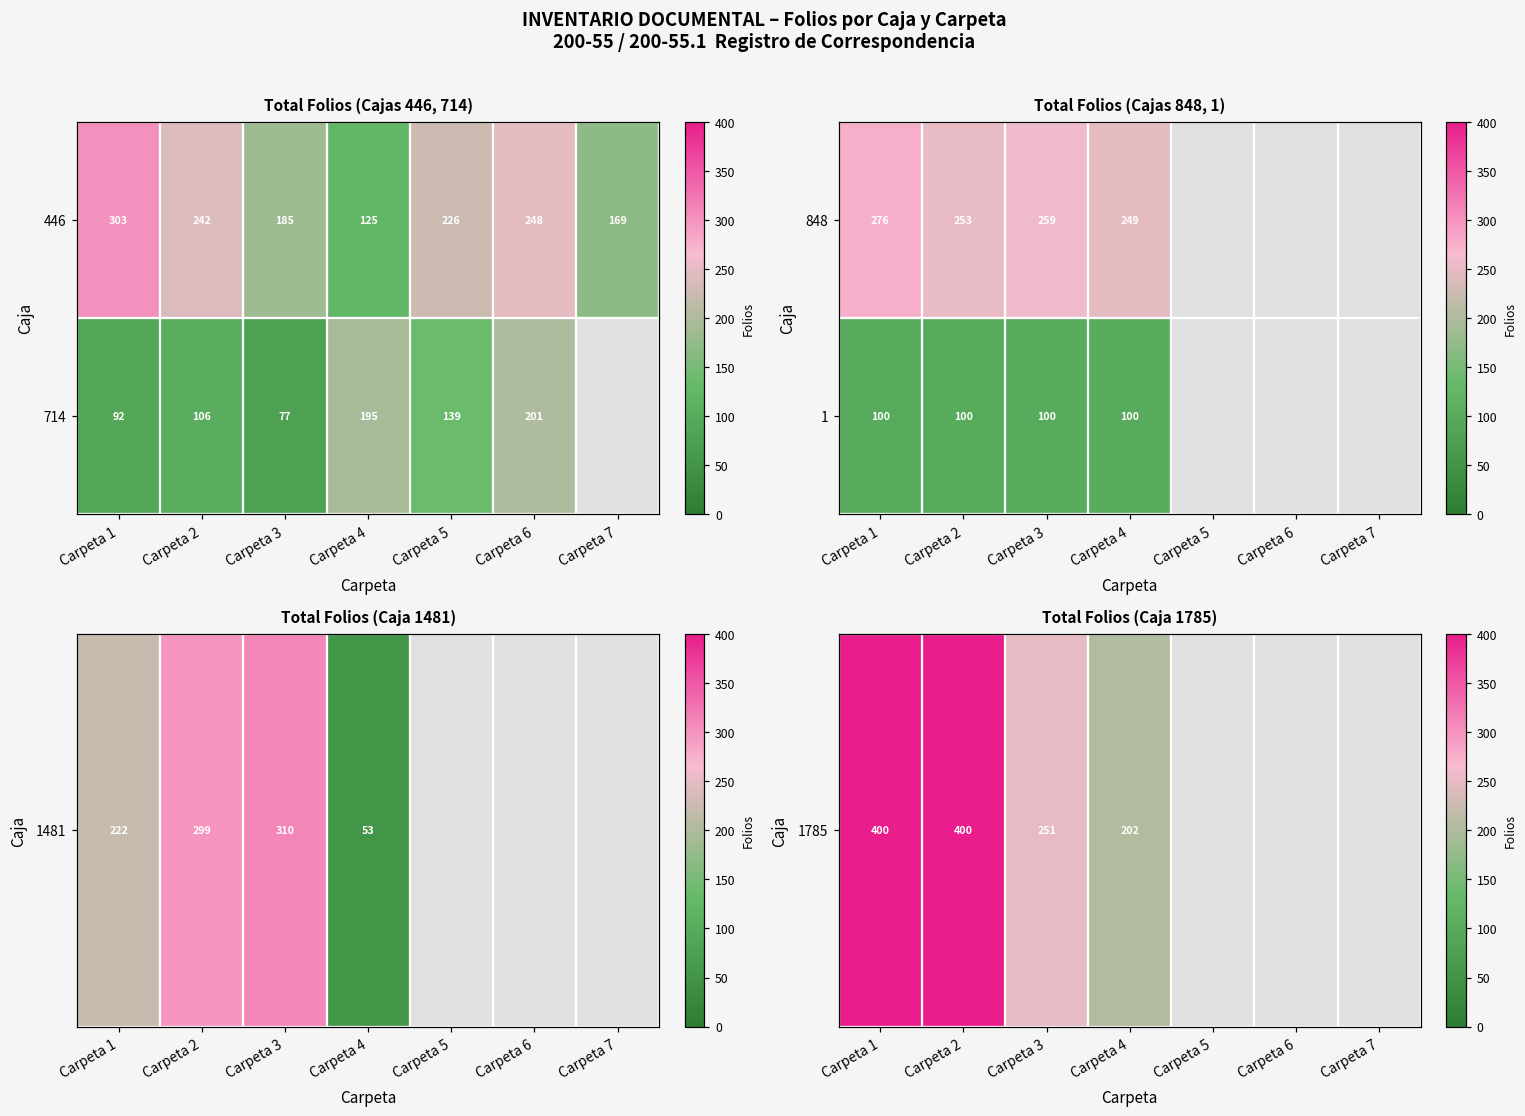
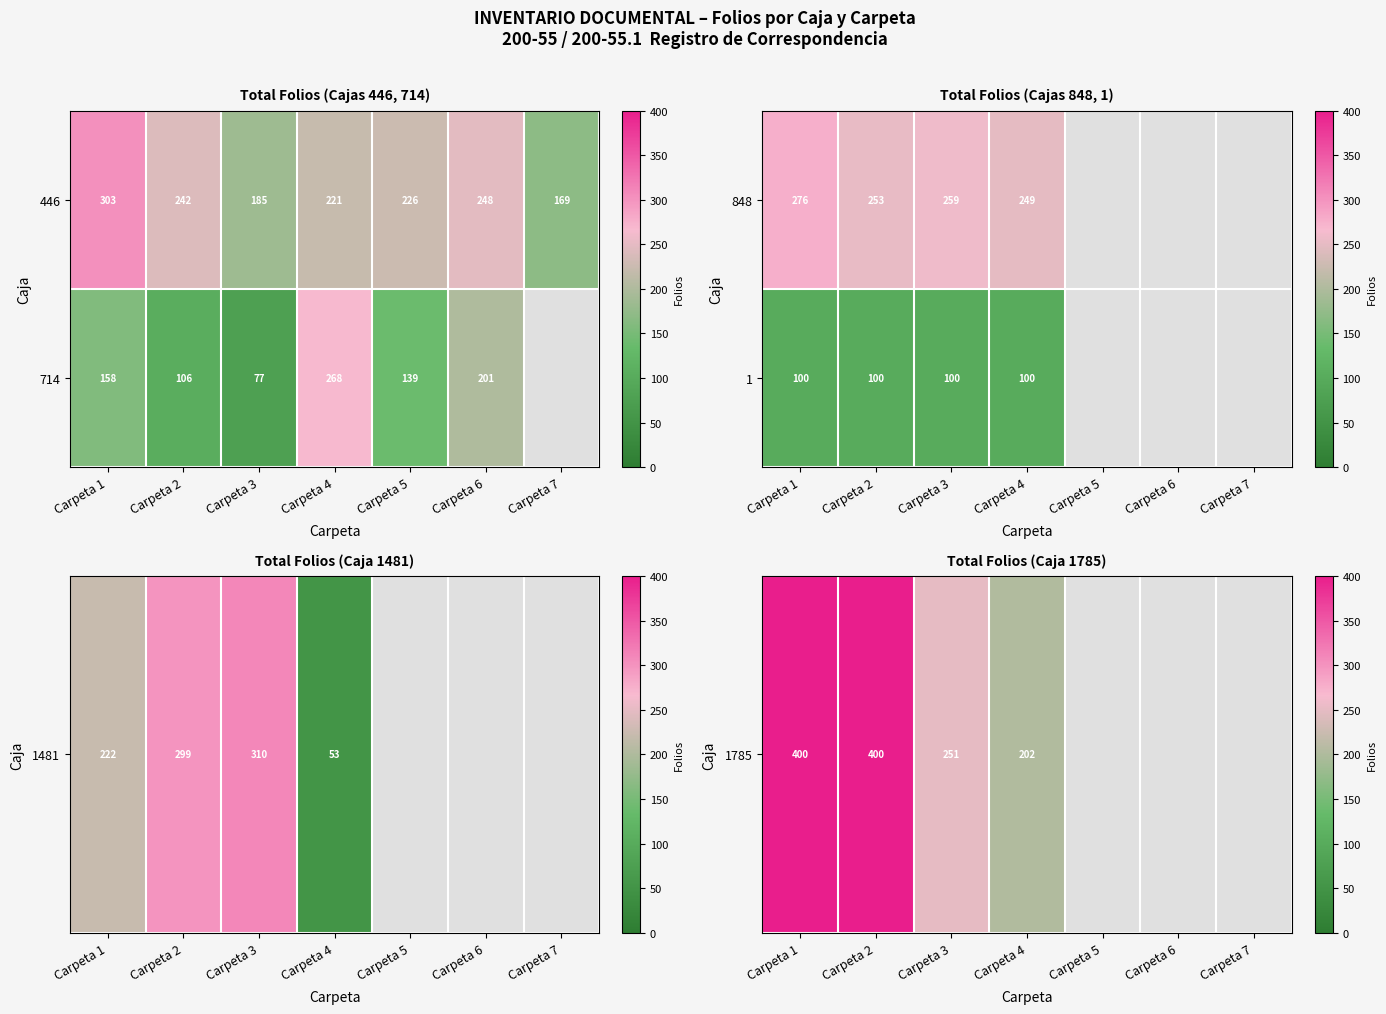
  {
    "Total Folios (Cajas 446, 714)": {
      "446": {
        "Carpeta 1": 303,
        "Carpeta 2": 242,
        "Carpeta 3": 185,
-       "Carpeta 4": 125,
+       "Carpeta 4": 221,
        "Carpeta 5": 226,
        "Carpeta 6": 248,
        "Carpeta 7": 169
      },
      "714": {
-       "Carpeta 1": 92,
+       "Carpeta 1": 158,
        "Carpeta 2": 106,
        "Carpeta 3": 77,
-       "Carpeta 4": 195,
+       "Carpeta 4": 268,
        "Carpeta 5": 139,
        "Carpeta 6": 201
      }
    },
    "Total Folios (Cajas 848, 1)": {
      "848": {
        "Carpeta 1": 276,
        "Carpeta 2": 253,
        "Carpeta 3": 259,
        "Carpeta 4": 249
      },
      "1": {
        "Carpeta 1": 100,
        "Carpeta 2": 100,
        "Carpeta 3": 100,
        "Carpeta 4": 100
      }
    },
    "Total Folios (Caja 1481)": {
      "1481": {
        "Carpeta 1": 222,
        "Carpeta 2": 299,
        "Carpeta 3": 310,
        "Carpeta 4": 53
      }
    },
    "Total Folios (Caja 1785)": {
      "1785": {
        "Carpeta 1": 400,
        "Carpeta 2": 400,
        "Carpeta 3": 251,
        "Carpeta 4": 202
      }
    }
  }
